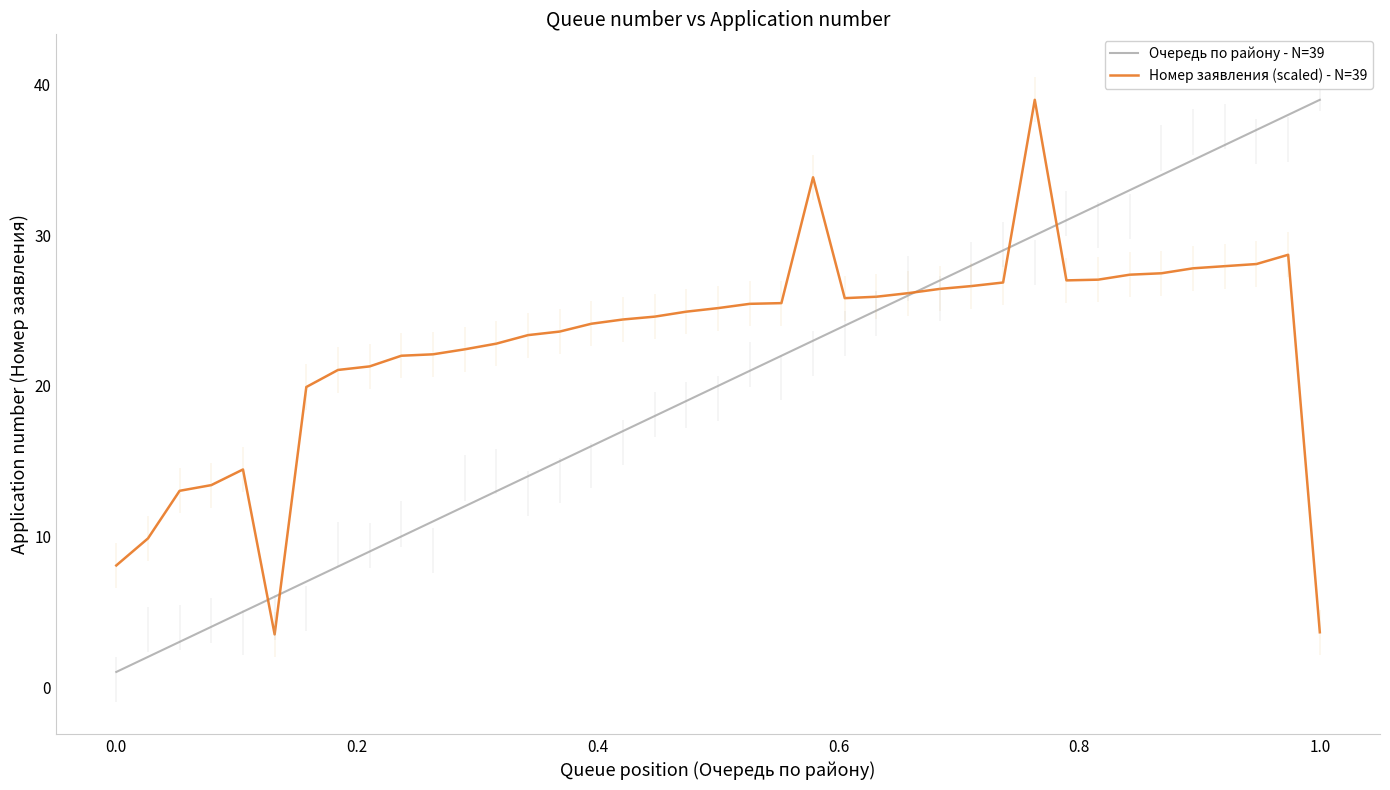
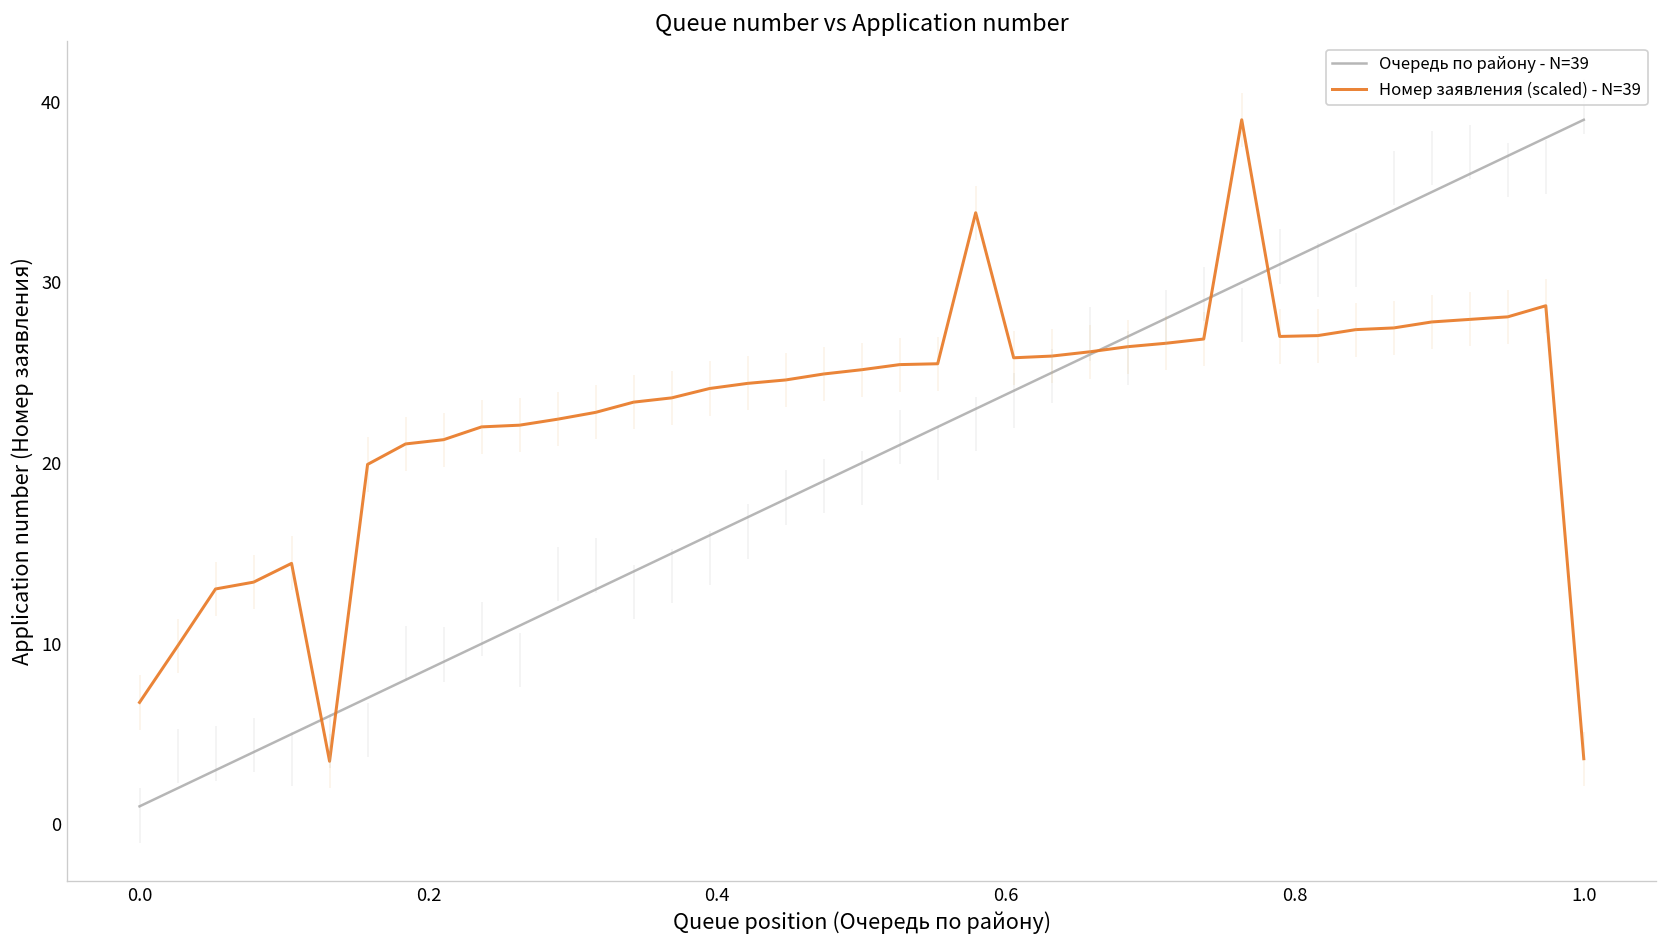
  {
    "Очередь по району - N=39": {
      "0.0": 1.0,
      "1.0": 39.0
    },
    "Номер заявления (scaled) - N=39": {
-     "0.0": 8.1,
+     "0.0": 6.8,
      "1.0": 3.6
    }
  }
